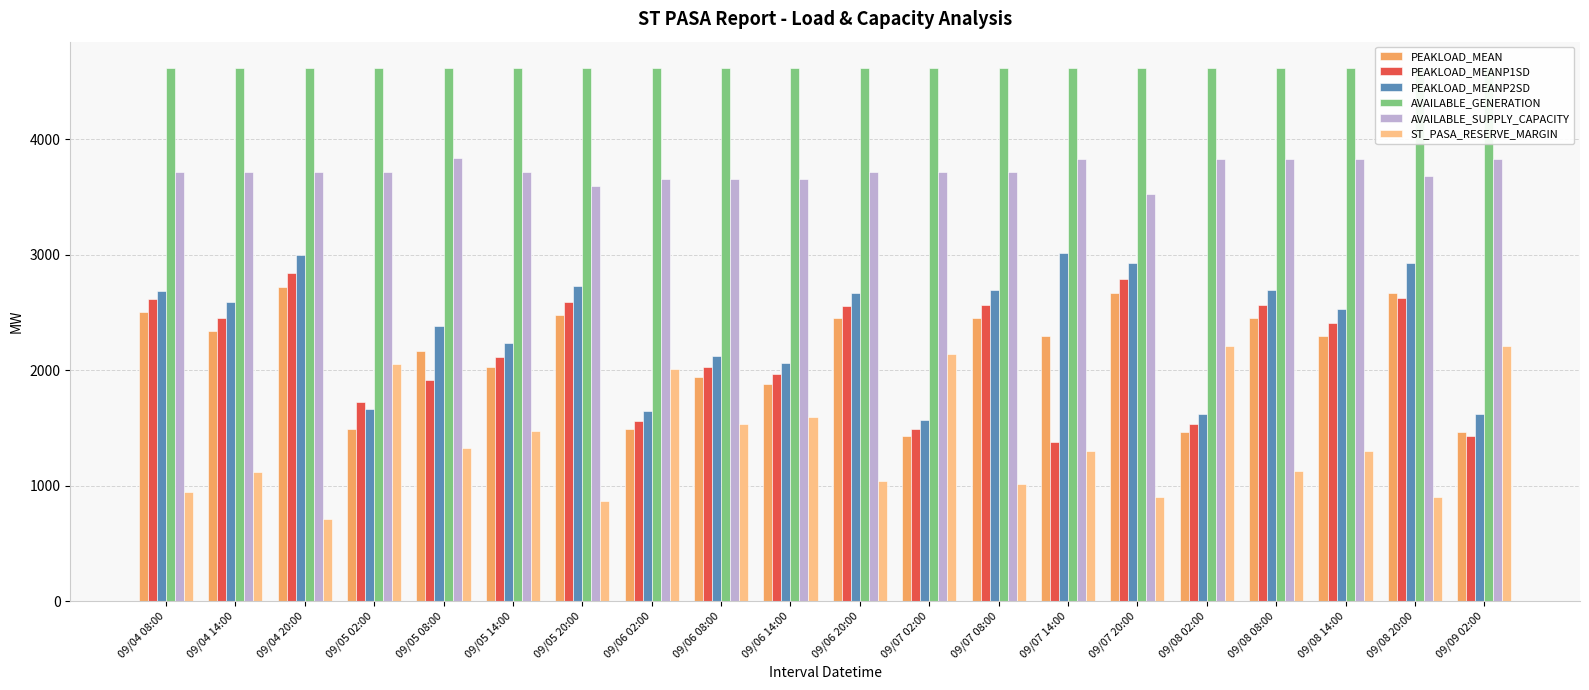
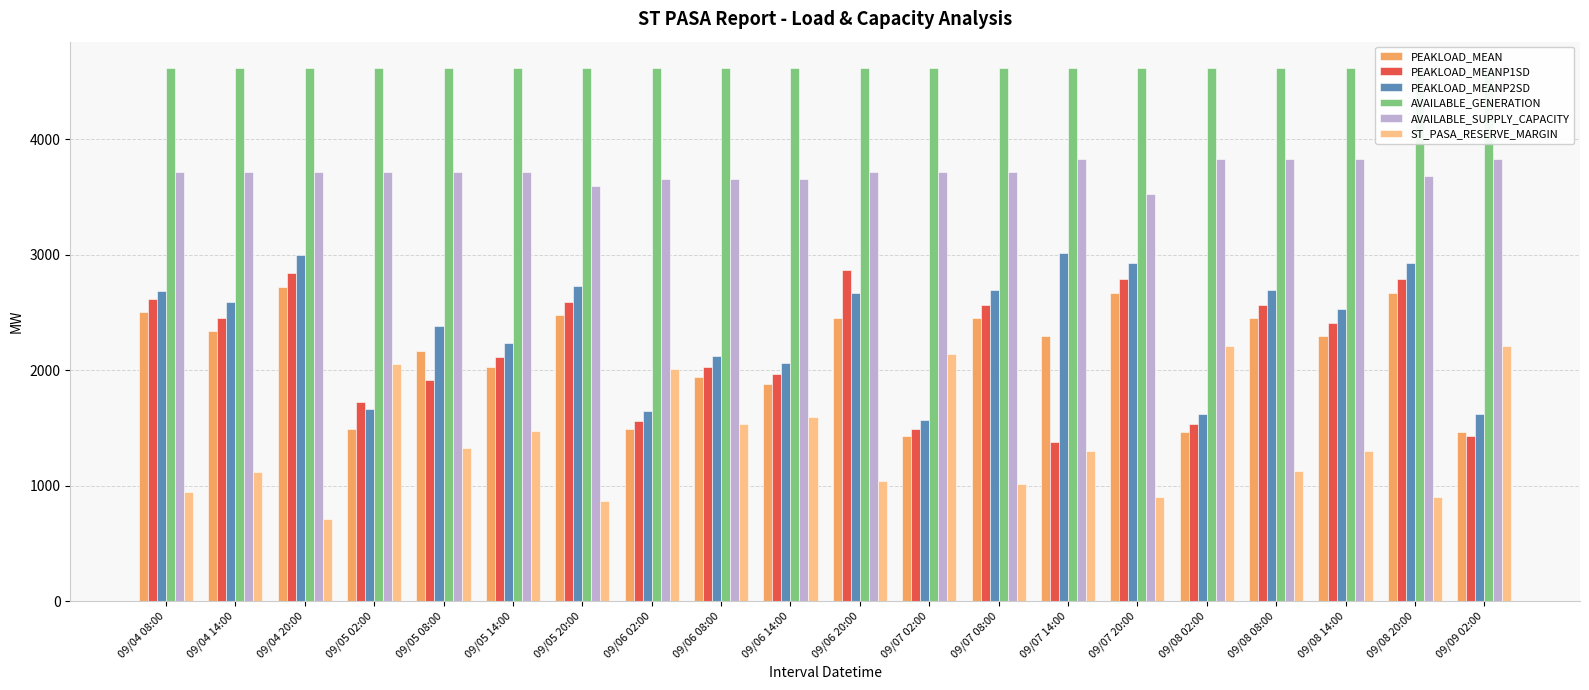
  {
    "PEAKLOAD_MEANP1SD": {
      "09/04 08:00": 2620,
      "09/04 14:00": 2460,
      "09/04 20:00": 2840,
      "09/05 02:00": 1720,
      "09/05 08:00": 1920,
      "09/05 14:00": 2120,
      "09/05 20:00": 2590,
      "09/06 02:00": 1560,
      "09/06 08:00": 2030,
      "09/06 14:00": 1970,
-     "09/06 20:00": 2560,
+     "09/06 20:00": 2870,
      "09/07 02:00": 1500,
      "09/07 08:00": 2570,
      "09/07 14:00": 1380,
      "09/07 20:00": 2790,
      "09/08 02:00": 1540,
      "09/08 08:00": 2570,
      "09/08 14:00": 2410,
-     "09/08 20:00": 2630,
+     "09/08 20:00": 2790,
      "09/09 02:00": 1430
    },
    "PEAKLOAD_MEANP2SD": {
      "09/04 08:00": 2680,
      "09/04 14:00": 2590,
      "09/04 20:00": 3000,
      "09/05 02:00": 1660,
      "09/05 08:00": 2390,
      "09/05 14:00": 2230,
      "09/05 20:00": 2730,
      "09/06 02:00": 1650,
      "09/06 08:00": 2120,
      "09/06 14:00": 2060,
      "09/06 20:00": 2670,
      "09/07 02:00": 1570,
      "09/07 08:00": 2700,
      "09/07 14:00": 3010,
      "09/07 20:00": 2930,
      "09/08 02:00": 1620,
      "09/08 08:00": 2700,
      "09/08 14:00": 2530,
      "09/08 20:00": 2930,
      "09/09 02:00": 1620
    },
    "AVAILABLE_GENERATION": {
      "09/04 08:00": 4610,
      "09/04 14:00": 4610,
      "09/04 20:00": 4610,
      "09/05 02:00": 4610,
      "09/05 08:00": 4610,
      "09/05 14:00": 4610,
      "09/05 20:00": 4610,
      "09/06 02:00": 4610,
      "09/06 08:00": 4610,
      "09/06 14:00": 4610,
      "09/06 20:00": 4610,
      "09/07 02:00": 4610,
      "09/07 08:00": 4610,
      "09/07 14:00": 4610,
      "09/07 20:00": 4610,
      "09/08 02:00": 4610,
      "09/08 08:00": 4610,
      "09/08 14:00": 4610
    },
    "AVAILABLE_SUPPLY_CAPACITY": {
      "09/04 08:00": 3710,
      "09/04 14:00": 3710,
      "09/04 20:00": 3710,
      "09/05 02:00": 3710,
-     "09/05 08:00": 3840,
+     "09/05 08:00": 3710,
      "09/05 14:00": 3710,
      "09/05 20:00": 3600,
      "09/06 02:00": 3660,
      "09/06 08:00": 3660,
      "09/06 14:00": 3660,
      "09/06 20:00": 3710,
      "09/07 02:00": 3710,
      "09/07 08:00": 3710,
      "09/07 14:00": 3830,
      "09/07 20:00": 3520,
      "09/08 02:00": 3830,
      "09/08 08:00": 3830,
      "09/08 14:00": 3830,
      "09/08 20:00": 3680,
      "09/09 02:00": 3830
    }
  }
